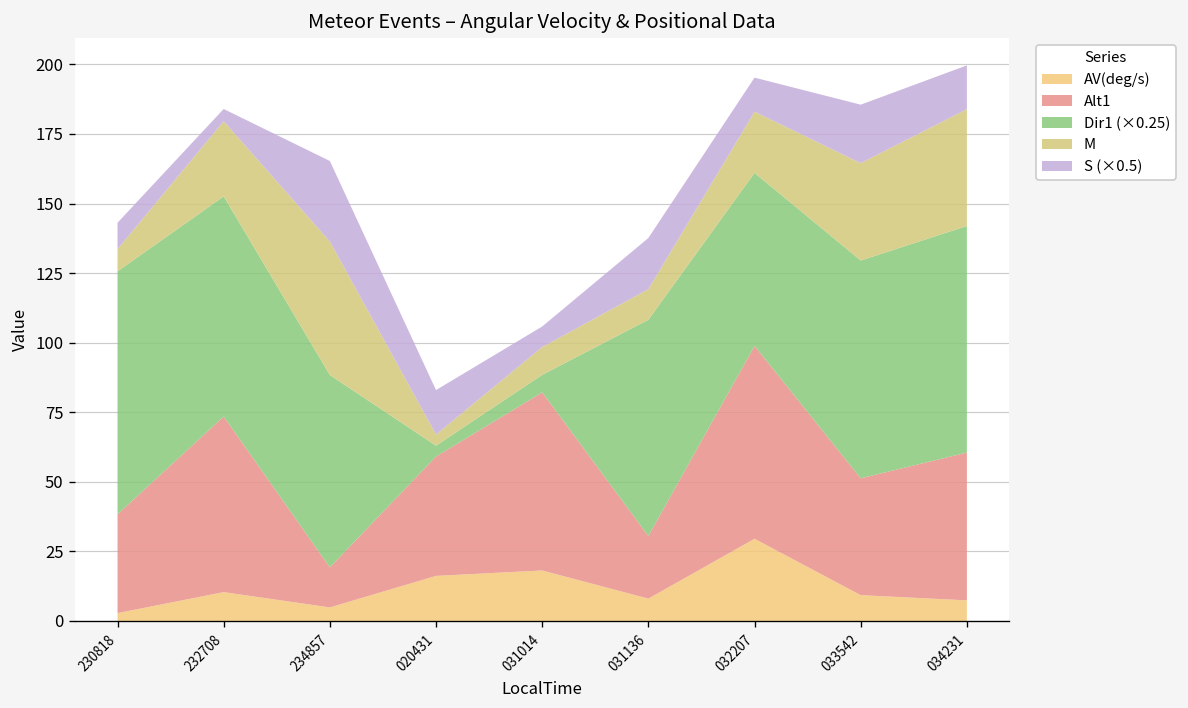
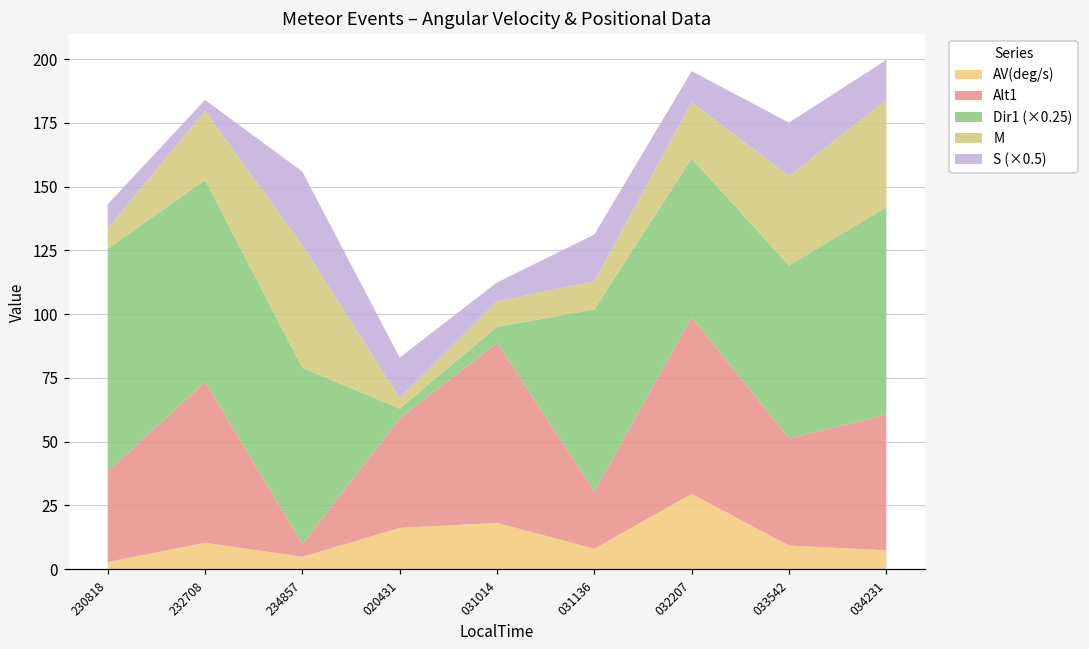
  {
    "Alt1": {
      "230818": 36,
      "232708": 63,
-     "234857": 14,
+     "234857": 5,
      "020431": 43,
-     "031014": 64,
+     "031014": 71,
      "031136": 23,
      "032207": 69,
      "033542": 42,
      "034231": 53
    },
    "Dir1 (×0.25)": {
      "230818": 87,
      "232708": 79,
      "234857": 69,
      "020431": 4,
      "031014": 6,
-     "031136": 78,
+     "031136": 71,
      "032207": 62,
-     "033542": 78,
+     "033542": 68,
      "034231": 81
    },
    "S (×0.5)": {
      "230818": 9,
      "232708": 4,
      "234857": 29,
      "020431": 16,
      "031014": 7,
      "031136": 18,
      "032207": 12,
      "033542": 21,
      "034231": 16
    }
  }
